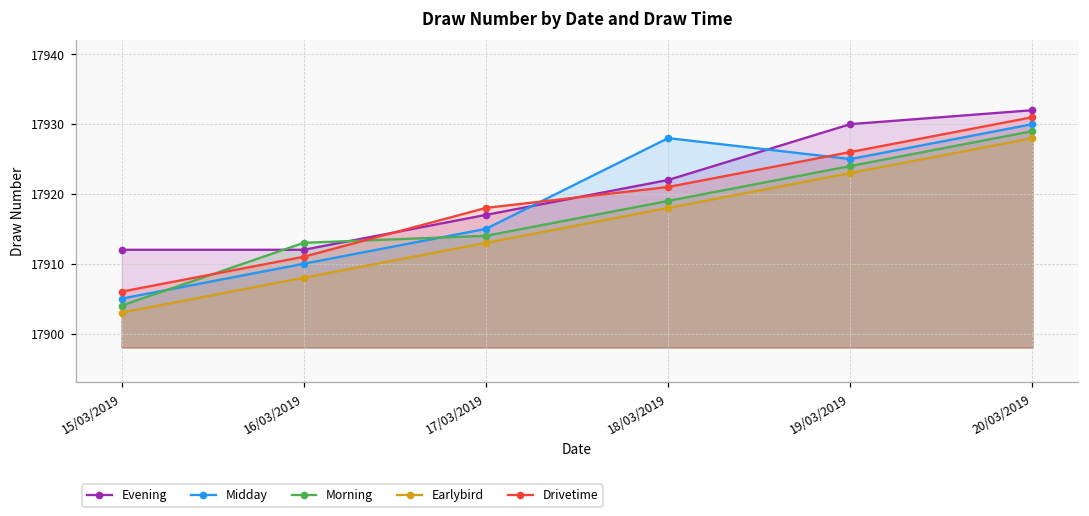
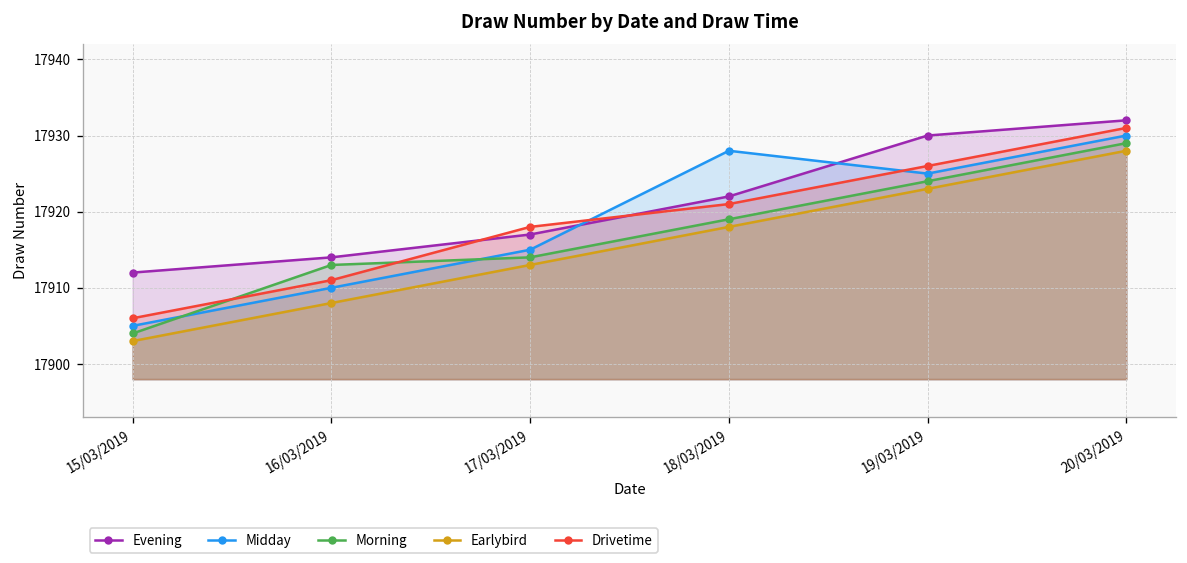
  {
    "Evening": {
      "15/03/2019": 17912,
-     "16/03/2019": 17912,
+     "16/03/2019": 17914,
      "17/03/2019": 17917,
      "18/03/2019": 17922,
      "19/03/2019": 17930,
      "20/03/2019": 17932
    },
    "Midday": {
      "15/03/2019": 17905,
      "16/03/2019": 17910,
      "17/03/2019": 17915,
      "18/03/2019": 17928,
      "19/03/2019": 17925,
      "20/03/2019": 17930
    },
    "Morning": {
      "15/03/2019": 17904,
      "16/03/2019": 17913,
      "17/03/2019": 17914,
      "18/03/2019": 17919,
      "19/03/2019": 17924,
      "20/03/2019": 17929
    },
    "Earlybird": {
      "15/03/2019": 17903,
      "16/03/2019": 17908,
      "17/03/2019": 17913,
      "18/03/2019": 17918,
      "19/03/2019": 17923,
      "20/03/2019": 17928
    },
    "Drivetime": {
      "15/03/2019": 17906,
      "16/03/2019": 17911,
      "17/03/2019": 17918,
      "18/03/2019": 17921,
      "19/03/2019": 17926,
      "20/03/2019": 17931
    }
  }
